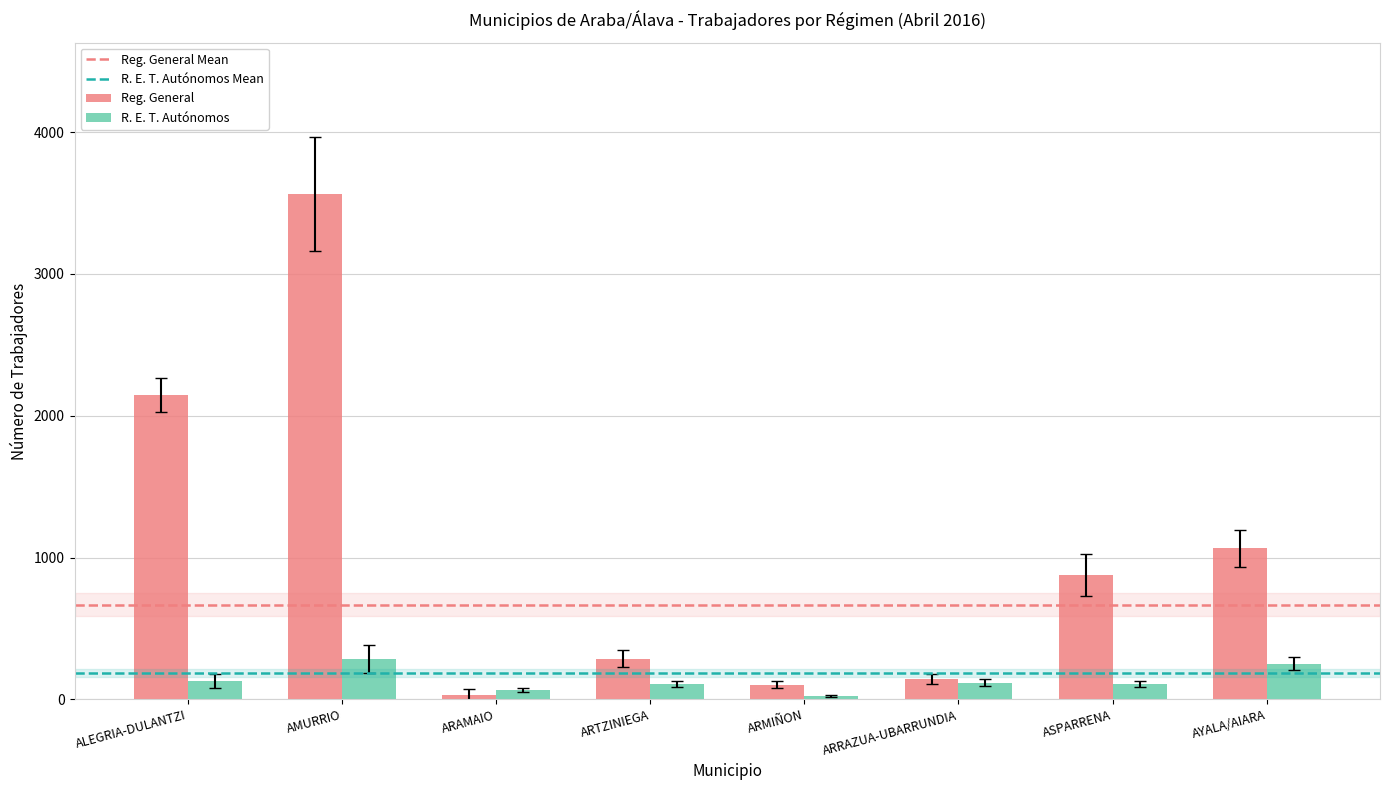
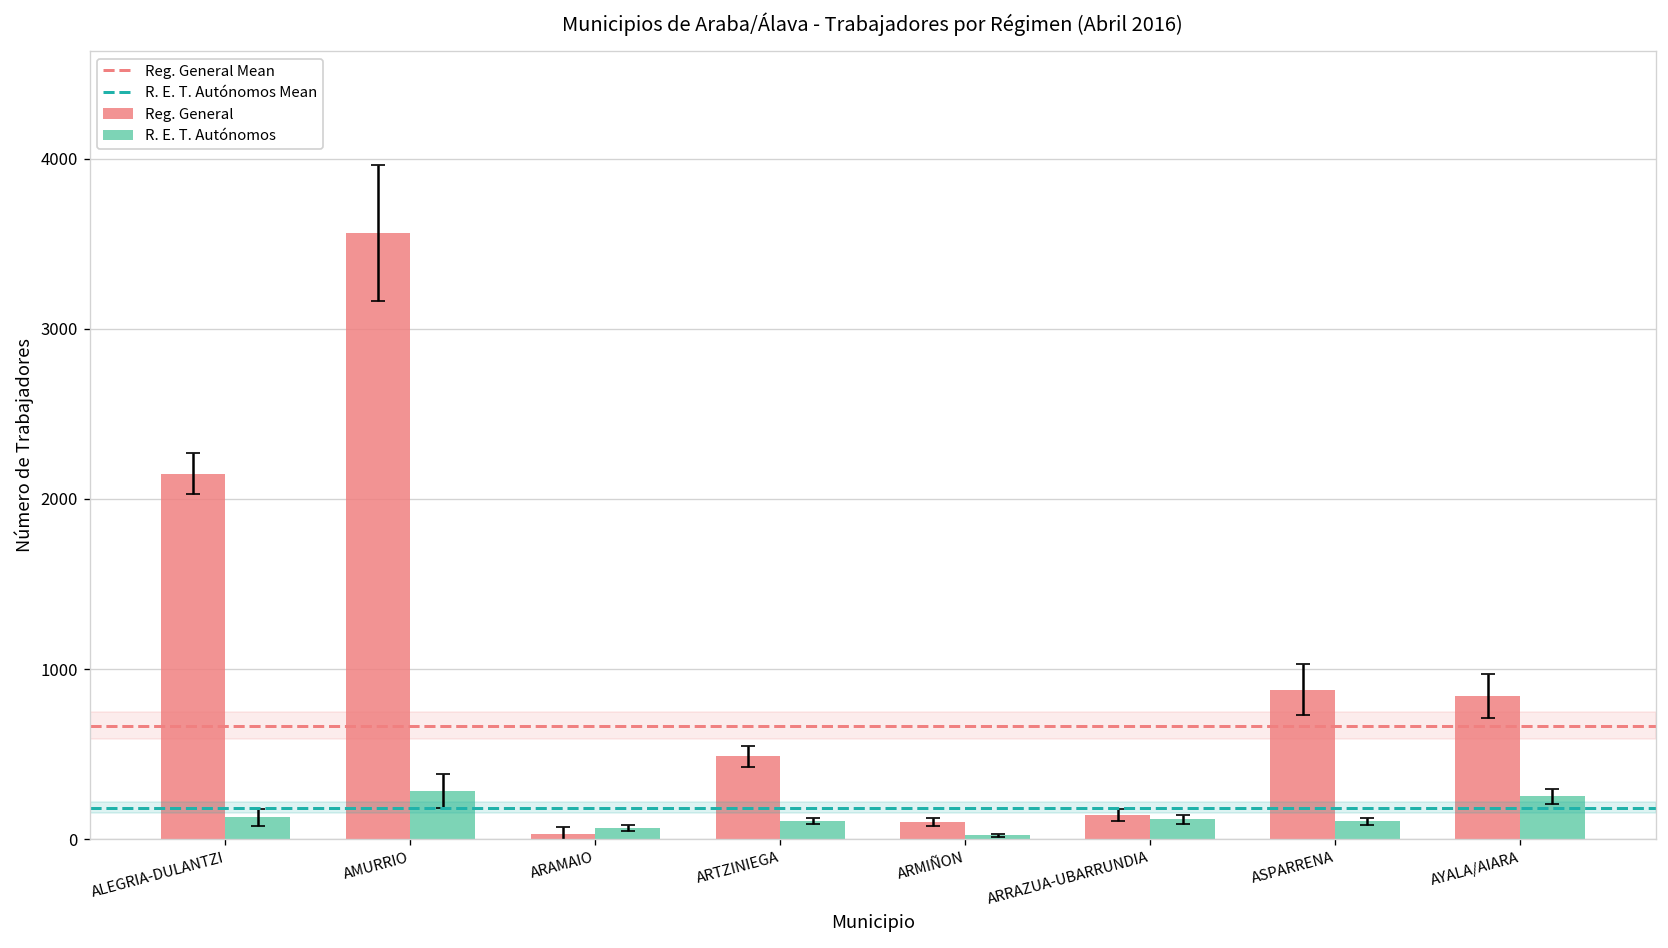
  {
    "Reg. General": {
      "ALEGRIA-DULANTZI": 2150,
      "AMURRIO": 3560,
      "ARAMAIO": 30,
-     "ARTZINIEGA": 290,
+     "ARTZINIEGA": 490,
      "ARMIÑON": 100,
      "ARRAZUA-UBARRUNDIA": 140,
      "ASPARRENA": 880,
-     "AYALA/AIARA": 1060
+     "AYALA/AIARA": 840
    },
    "R. E. T. Autónomos": {
      "ALEGRIA-DULANTZI": 130,
      "AMURRIO": 290,
      "ARAMAIO": 70,
      "ARTZINIEGA": 110,
      "ARMIÑON": 20,
      "ARRAZUA-UBARRUNDIA": 120,
      "ASPARRENA": 110,
      "AYALA/AIARA": 250
    }
  }
